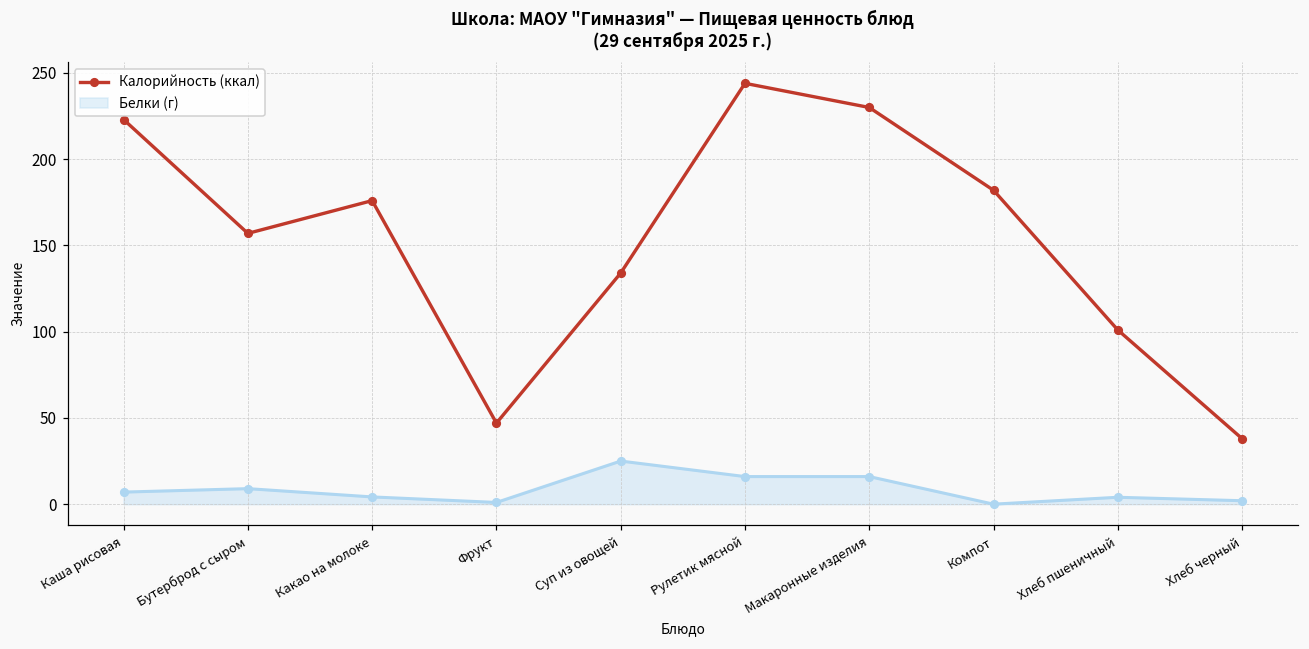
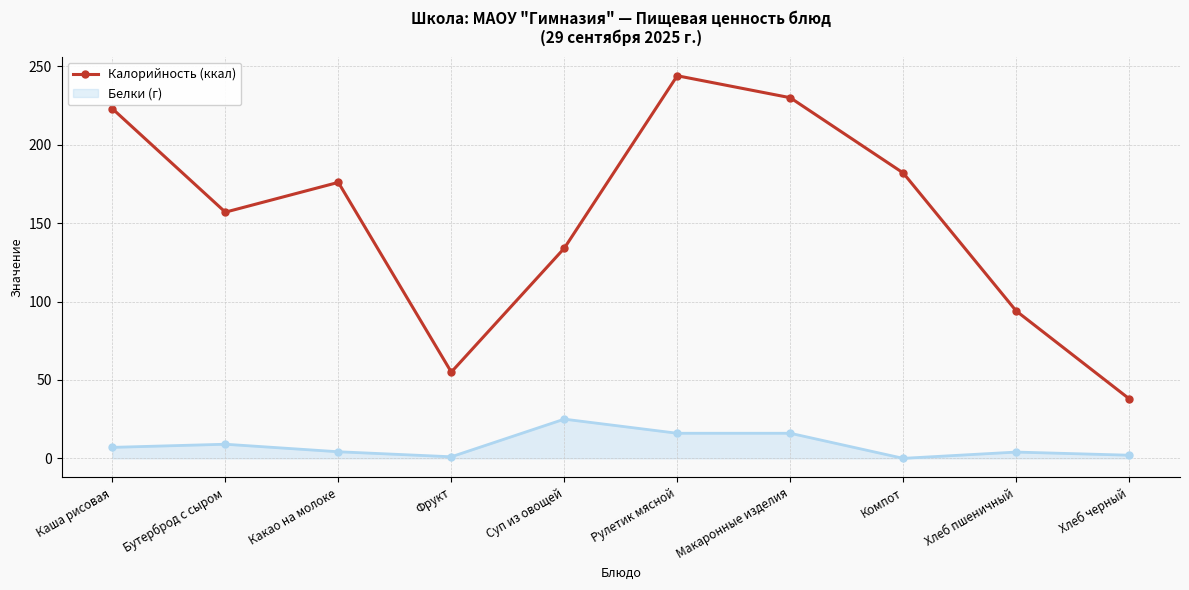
  {
    "Калорийность (ккал)": {
      "Каша рисовая": 223,
      "Бутерброд с сыром": 157,
      "Какао на молоке": 176,
-     "Фрукт": 47,
+     "Фрукт": 55,
      "Суп из овощей": 134,
      "Рулетик мясной": 244,
      "Макаронные изделия": 230,
      "Компот": 182,
-     "Хлеб пшеничный": 101,
+     "Хлеб пшеничный": 94,
      "Хлеб черный": 38
    },
    "Белки (г)": {
      "Каша рисовая": 7,
      "Бутерброд с сыром": 9,
      "Какао на молоке": 4,
      "Фрукт": 1,
      "Суп из овощей": 25,
      "Рулетик мясной": 16,
      "Макаронные изделия": 16,
      "Компот": 0,
      "Хлеб пшеничный": 4,
      "Хлеб черный": 2
    }
  }
